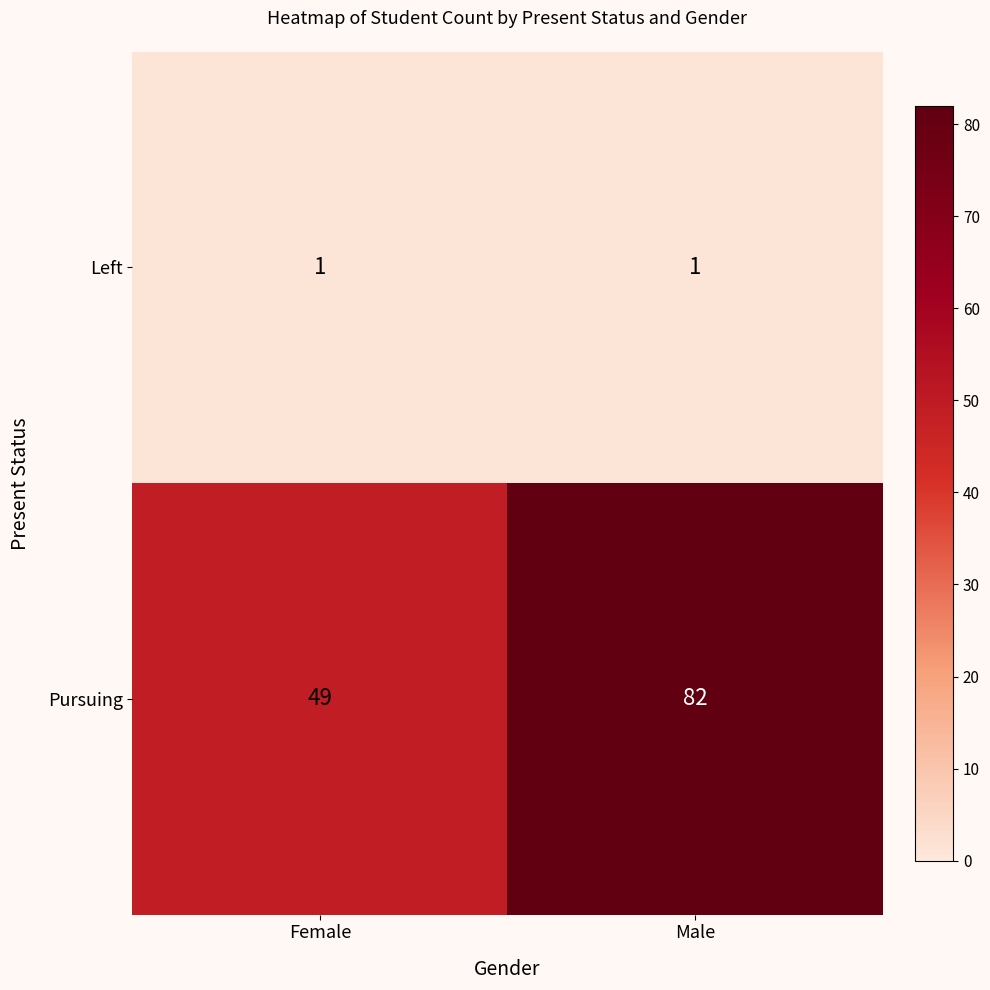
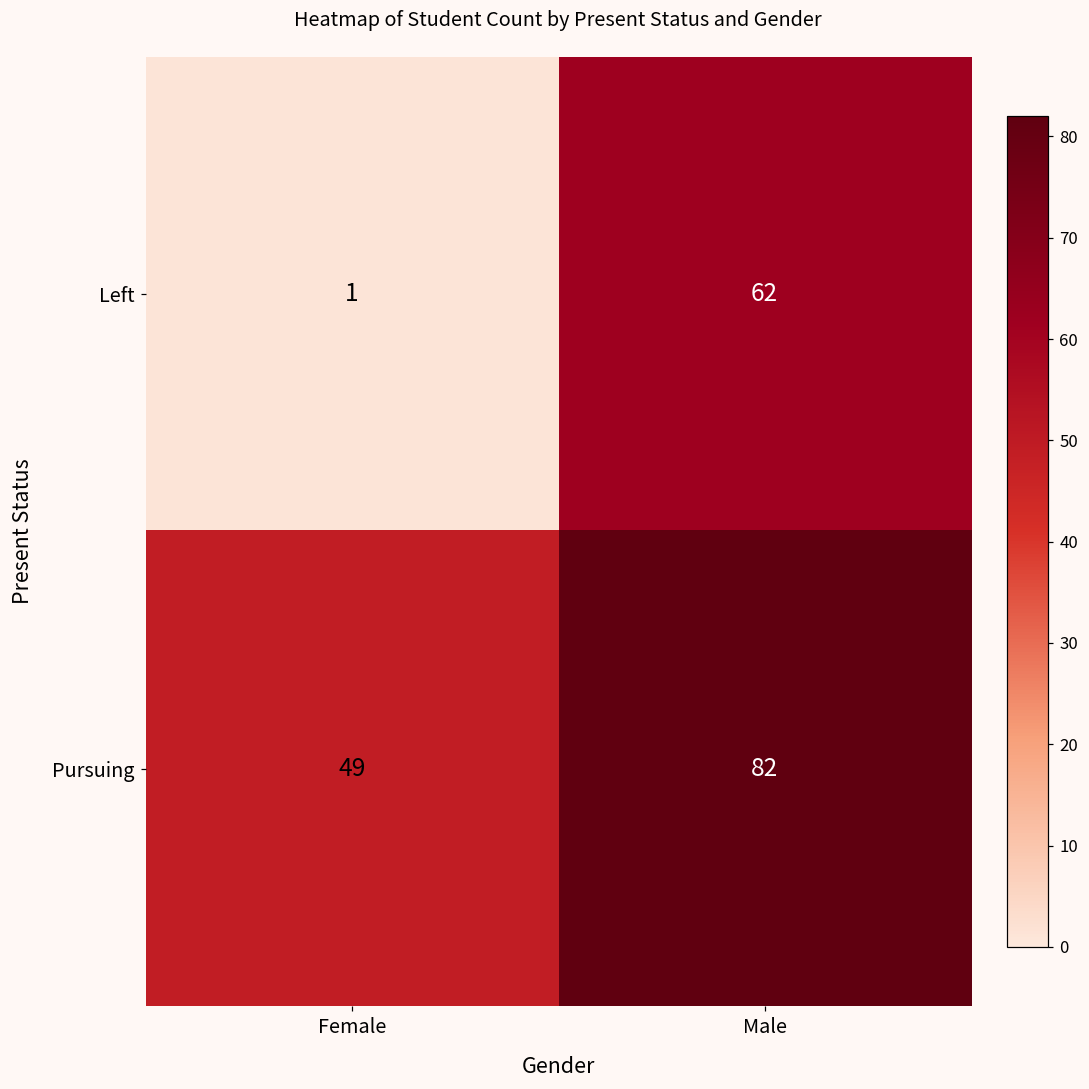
  {
    "Left": {
      "Female": 1,
-     "Male": 1
+     "Male": 62
    },
    "Pursuing": {
      "Female": 49,
      "Male": 82
    }
  }
